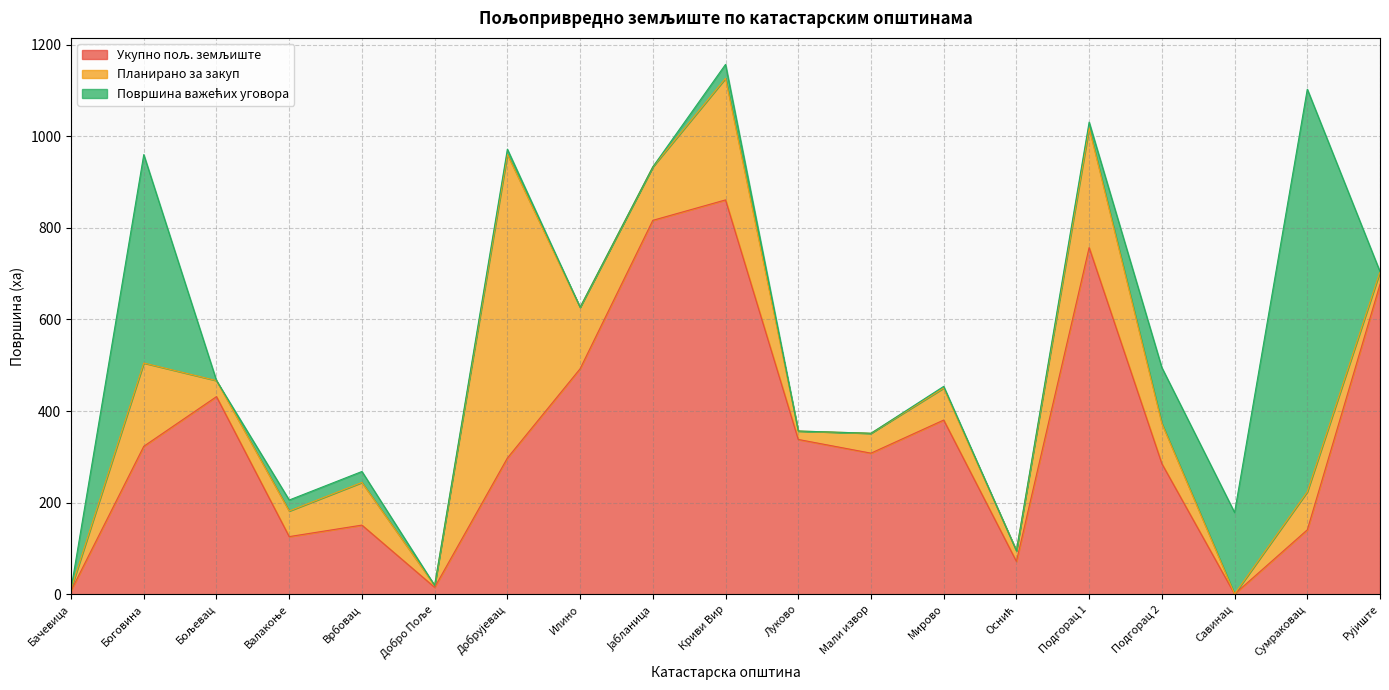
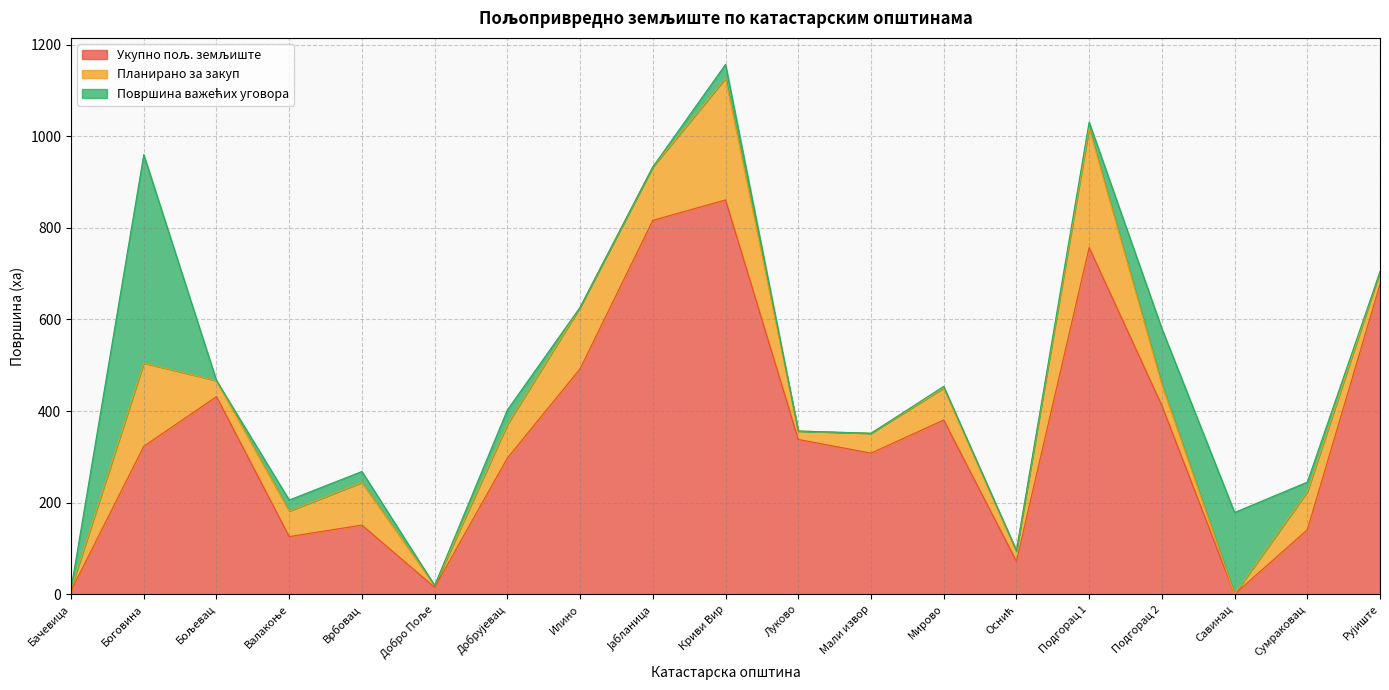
  {
    "Укупно пољ. земљиште": {
      "Боговина": 320,
      "Бољевац": 430,
      "Валакоње": 130,
      "Врбовац": 150,
      "Добрујевац": 300,
      "Илино": 490,
      "Јабланица": 820,
      "Криви Вир": 860,
      "Луково": 340,
      "Мали извор": 310,
      "Мирово": 380,
      "Оснић": 70,
      "Подгорац 1": 760,
-     "Подгорац 2": 290,
+     "Подгорац 2": 410,
      "Сумраковац": 140,
      "Рујиште": 680
    },
    "Планирано за закуп": {
      "Боговина": 180,
      "Валакоње": 60,
      "Врбовац": 90,
-     "Добрујевац": 660,
+     "Добрујевац": 70,
      "Криви Вир": 270,
      "Подгорац 1": 260,
-     "Подгорац 2": 90,
+     "Подгорац 2": 50,
      "Сумраковац": 80
    },
    "Површина важећих уговора": {
      "Боговина": 460,
      "Валакоње": 20,
      "Врбовац": 20,
-     "Добрујевац": 10,
+     "Добрујевац": 30,
      "Криви Вир": 30,
      "Подгорац 1": 10,
      "Подгорац 2": 120,
      "Савинац": 180,
-     "Сумраковац": 880
+     "Сумраковац": 20
    }
  }
